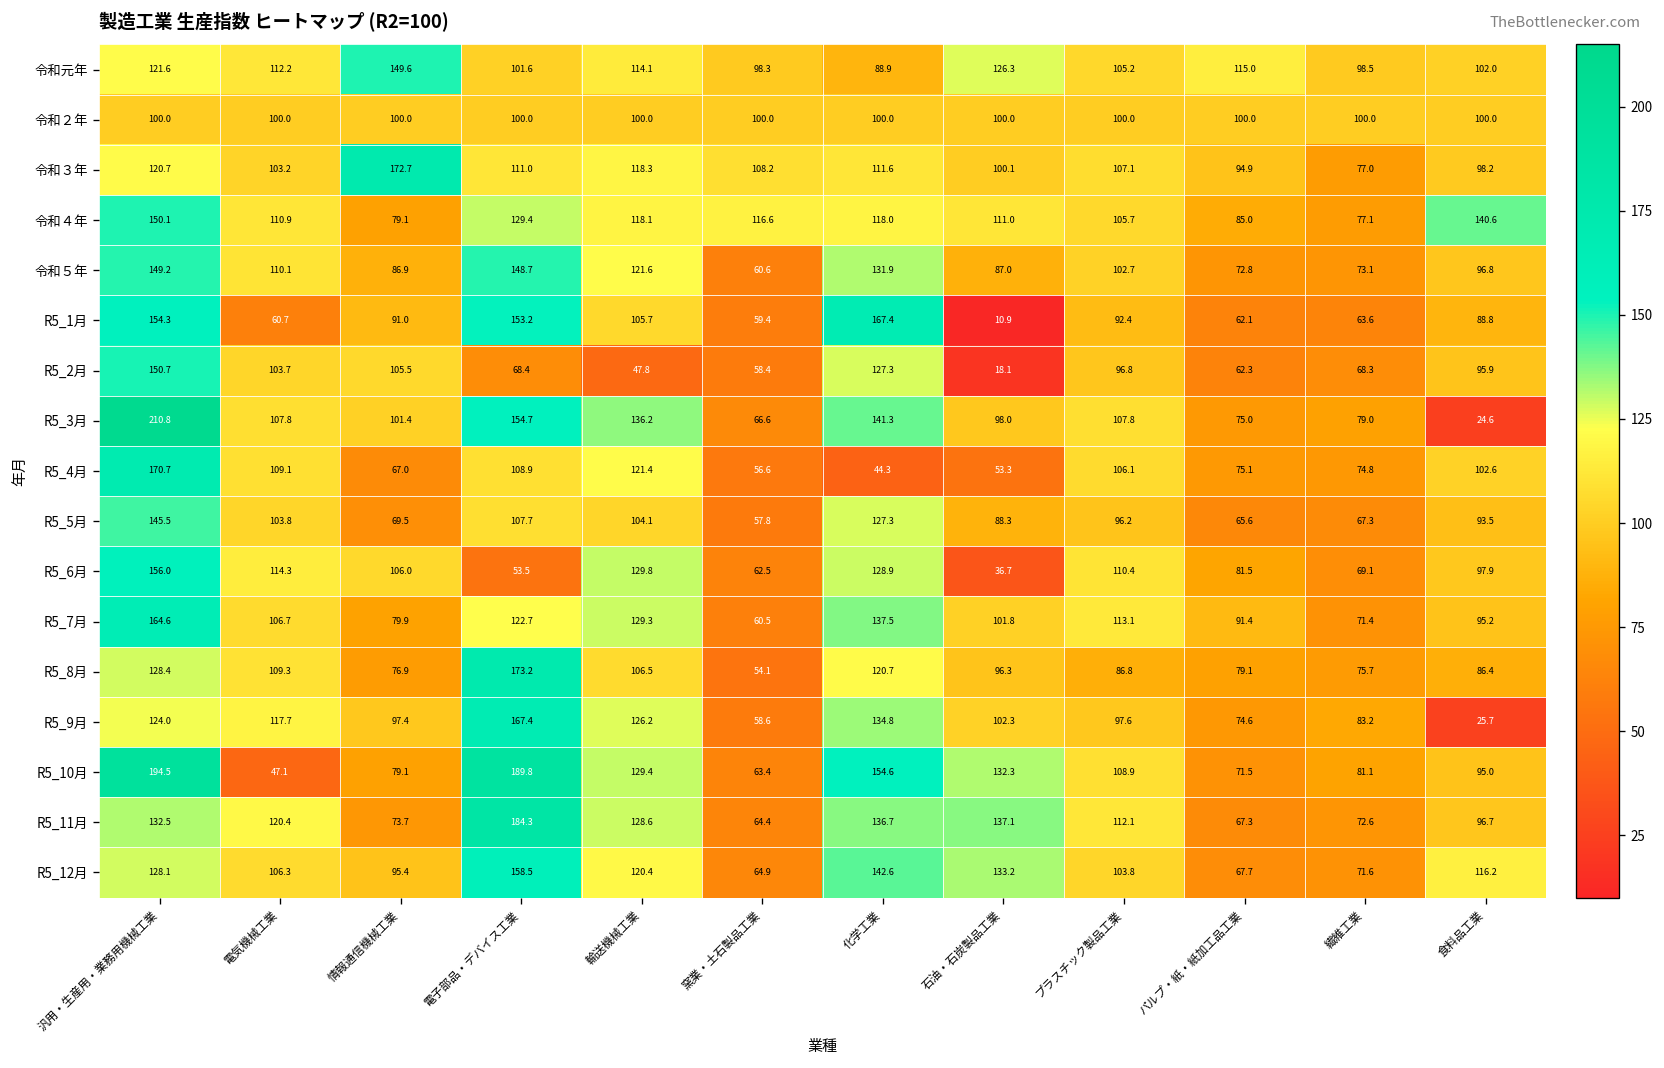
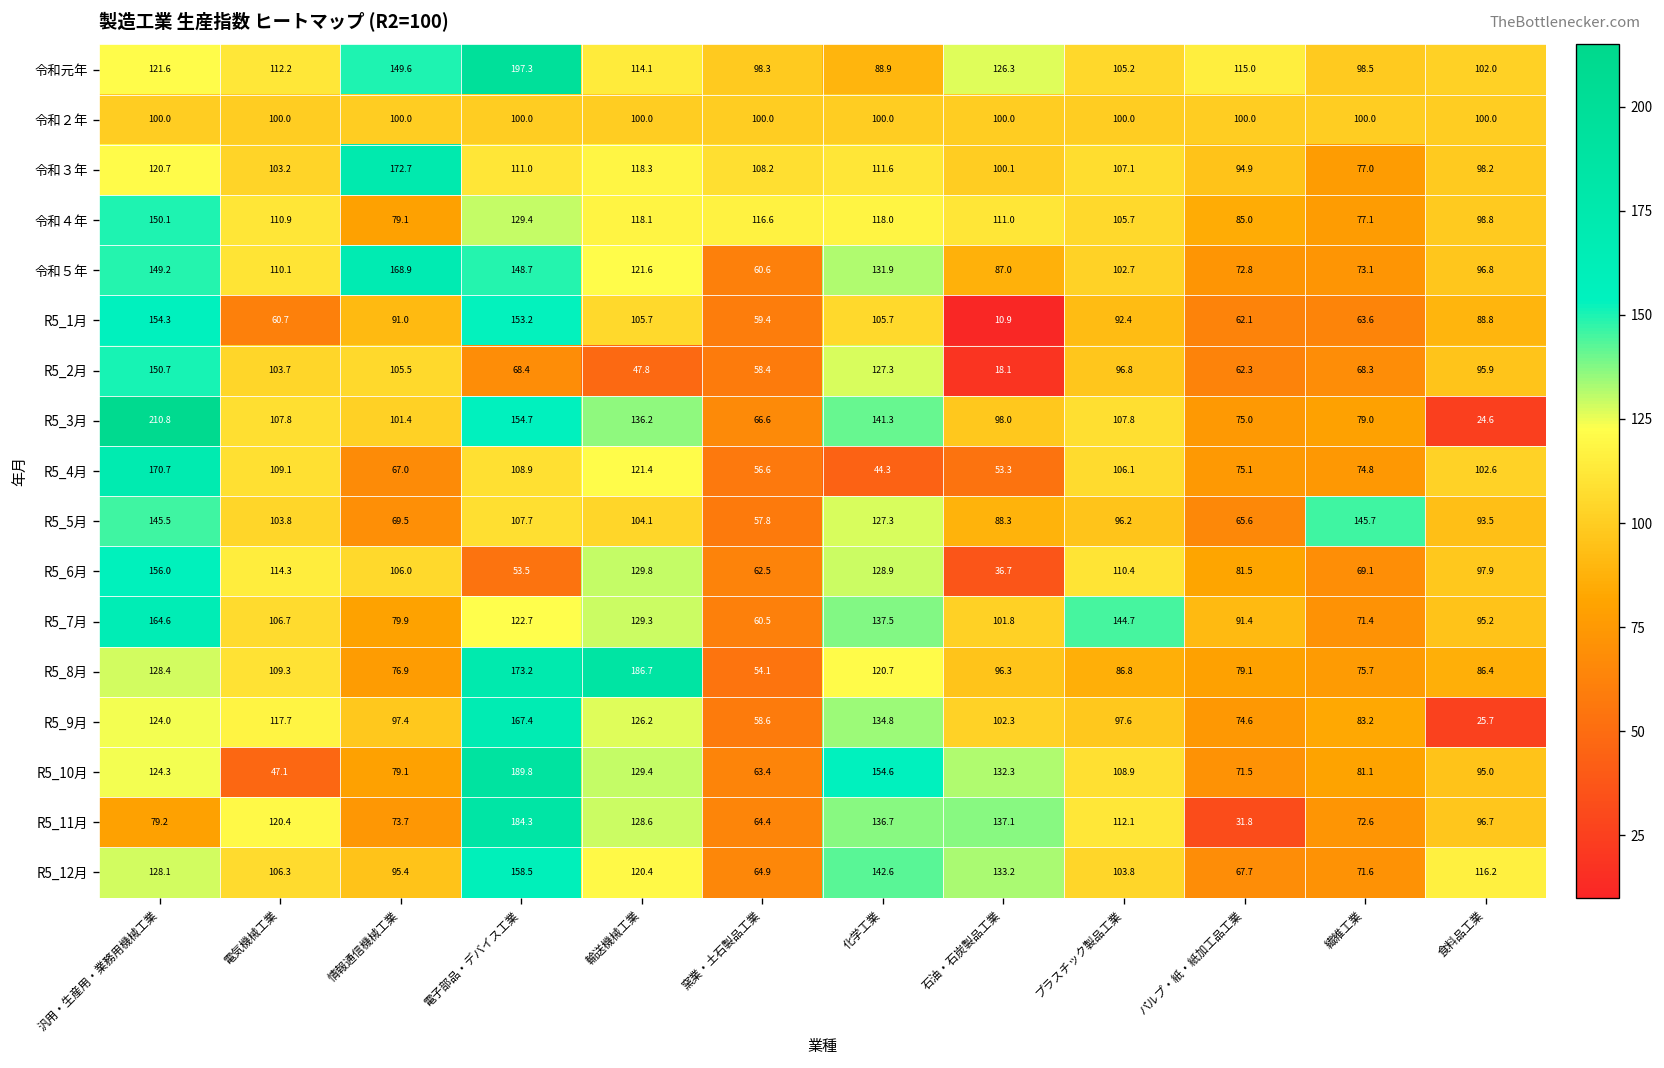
  {
    "令和元年": {
      "汎用・生産用・業務用機械工業": 121.6,
      "電気機械工業": 112.2,
      "情報通信機械工業": 149.6,
-     "電子部品・デバイス工業": 101.6,
+     "電子部品・デバイス工業": 197.3,
      "輸送機械工業": 114.1,
      "窯業・土石製品工業": 98.3,
      "化学工業": 88.9,
      "石油・石炭製品工業": 126.3,
      "プラスチック製品工業": 105.2,
      "パルプ・紙・紙加工品工業": 115.0,
      "繊維工業": 98.5,
      "食料品工業": 102.0
    },
    "令和４年": {
      "汎用・生産用・業務用機械工業": 150.1,
      "電気機械工業": 110.9,
      "情報通信機械工業": 79.1,
      "電子部品・デバイス工業": 129.4,
      "輸送機械工業": 118.1,
      "窯業・土石製品工業": 116.6,
      "化学工業": 118.0,
      "石油・石炭製品工業": 111.0,
      "プラスチック製品工業": 105.7,
      "パルプ・紙・紙加工品工業": 85.0,
      "繊維工業": 77.1,
-     "食料品工業": 140.6
+     "食料品工業": 98.8
    },
    "令和５年": {
      "汎用・生産用・業務用機械工業": 149.2,
      "電気機械工業": 110.1,
-     "情報通信機械工業": 86.9,
+     "情報通信機械工業": 168.9,
      "電子部品・デバイス工業": 148.7,
      "輸送機械工業": 121.6,
      "窯業・土石製品工業": 60.6,
      "化学工業": 131.9,
      "石油・石炭製品工業": 87.0,
      "プラスチック製品工業": 102.7,
      "パルプ・紙・紙加工品工業": 72.8,
      "繊維工業": 73.1,
      "食料品工業": 96.8
    },
    "R5_1月": {
      "汎用・生産用・業務用機械工業": 154.3,
      "電気機械工業": 60.7,
      "情報通信機械工業": 91.0,
      "電子部品・デバイス工業": 153.2,
      "輸送機械工業": 105.7,
      "窯業・土石製品工業": 59.4,
-     "化学工業": 167.4,
+     "化学工業": 105.7,
      "石油・石炭製品工業": 10.9,
      "プラスチック製品工業": 92.4,
      "パルプ・紙・紙加工品工業": 62.1,
      "繊維工業": 63.6,
      "食料品工業": 88.8
    },
    "R5_5月": {
      "汎用・生産用・業務用機械工業": 145.5,
      "電気機械工業": 103.8,
      "情報通信機械工業": 69.5,
      "電子部品・デバイス工業": 107.7,
      "輸送機械工業": 104.1,
      "窯業・土石製品工業": 57.8,
      "化学工業": 127.3,
      "石油・石炭製品工業": 88.3,
      "プラスチック製品工業": 96.2,
      "パルプ・紙・紙加工品工業": 65.6,
-     "繊維工業": 67.3,
+     "繊維工業": 145.7,
      "食料品工業": 93.5
    },
    "R5_7月": {
      "汎用・生産用・業務用機械工業": 164.6,
      "電気機械工業": 106.7,
      "情報通信機械工業": 79.9,
      "電子部品・デバイス工業": 122.7,
      "輸送機械工業": 129.3,
      "窯業・土石製品工業": 60.5,
      "化学工業": 137.5,
      "石油・石炭製品工業": 101.8,
-     "プラスチック製品工業": 113.1,
+     "プラスチック製品工業": 144.7,
      "パルプ・紙・紙加工品工業": 91.4,
      "繊維工業": 71.4,
      "食料品工業": 95.2
    },
    "R5_8月": {
      "汎用・生産用・業務用機械工業": 128.4,
      "電気機械工業": 109.3,
      "情報通信機械工業": 76.9,
      "電子部品・デバイス工業": 173.2,
-     "輸送機械工業": 106.5,
+     "輸送機械工業": 186.7,
      "窯業・土石製品工業": 54.1,
      "化学工業": 120.7,
      "石油・石炭製品工業": 96.3,
      "プラスチック製品工業": 86.8,
      "パルプ・紙・紙加工品工業": 79.1,
      "繊維工業": 75.7,
      "食料品工業": 86.4
    },
    "R5_10月": {
-     "汎用・生産用・業務用機械工業": 194.5,
+     "汎用・生産用・業務用機械工業": 124.3,
      "電気機械工業": 47.1,
      "情報通信機械工業": 79.1,
      "電子部品・デバイス工業": 189.8,
      "輸送機械工業": 129.4,
      "窯業・土石製品工業": 63.4,
      "化学工業": 154.6,
      "石油・石炭製品工業": 132.3,
      "プラスチック製品工業": 108.9,
      "パルプ・紙・紙加工品工業": 71.5,
      "繊維工業": 81.1,
      "食料品工業": 95.0
    },
    "R5_11月": {
-     "汎用・生産用・業務用機械工業": 132.5,
+     "汎用・生産用・業務用機械工業": 79.2,
      "電気機械工業": 120.4,
      "情報通信機械工業": 73.7,
      "電子部品・デバイス工業": 184.3,
      "輸送機械工業": 128.6,
      "窯業・土石製品工業": 64.4,
      "化学工業": 136.7,
      "石油・石炭製品工業": 137.1,
      "プラスチック製品工業": 112.1,
-     "パルプ・紙・紙加工品工業": 67.3,
+     "パルプ・紙・紙加工品工業": 31.8,
      "繊維工業": 72.6,
      "食料品工業": 96.7
    }
  }
